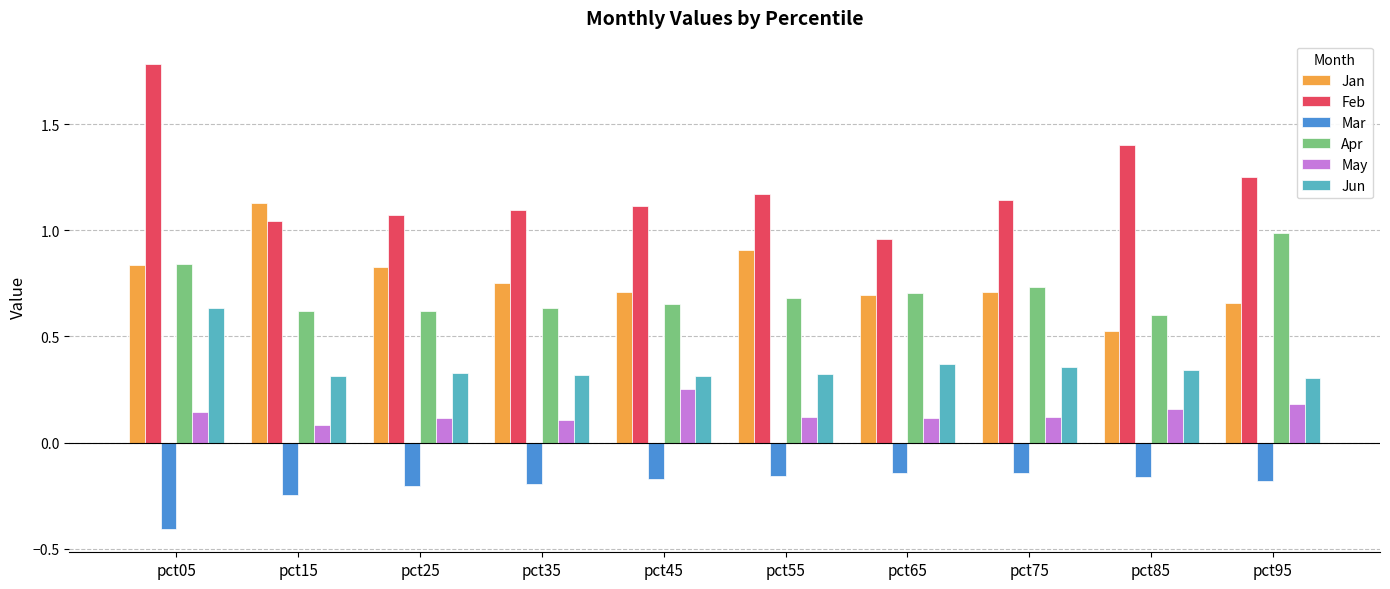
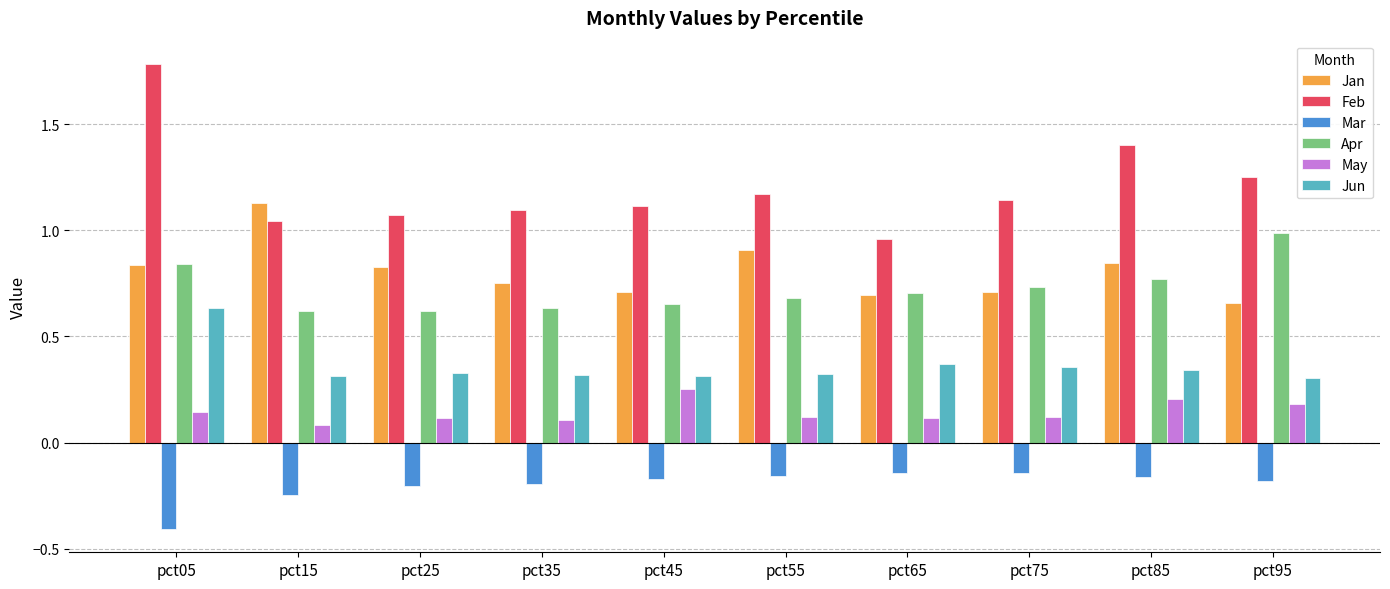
  {
    "Jan": {
      "pct05": 0.83,
      "pct15": 1.13,
      "pct25": 0.83,
      "pct35": 0.75,
      "pct45": 0.71,
      "pct55": 0.91,
      "pct65": 0.70,
      "pct75": 0.71,
-     "pct85": 0.52,
+     "pct85": 0.85,
      "pct95": 0.66
    },
    "Feb": {
      "pct05": 1.78,
      "pct15": 1.04,
      "pct25": 1.07,
      "pct35": 1.10,
      "pct45": 1.12,
      "pct55": 1.17,
      "pct65": 0.96,
      "pct75": 1.14,
      "pct85": 1.40,
      "pct95": 1.25
    },
    "Apr": {
      "pct05": 0.84,
      "pct15": 0.62,
      "pct25": 0.62,
      "pct35": 0.63,
      "pct45": 0.65,
      "pct55": 0.68,
      "pct65": 0.71,
      "pct75": 0.73,
-     "pct85": 0.60,
+     "pct85": 0.77,
      "pct95": 0.99
    },
    "May": {
      "pct05": 0.14,
      "pct15": 0.08,
      "pct25": 0.11,
      "pct35": 0.11,
      "pct45": 0.25,
      "pct55": 0.12,
      "pct65": 0.11,
      "pct75": 0.12,
-     "pct85": 0.16,
+     "pct85": 0.21,
      "pct95": 0.18
    }
  }
